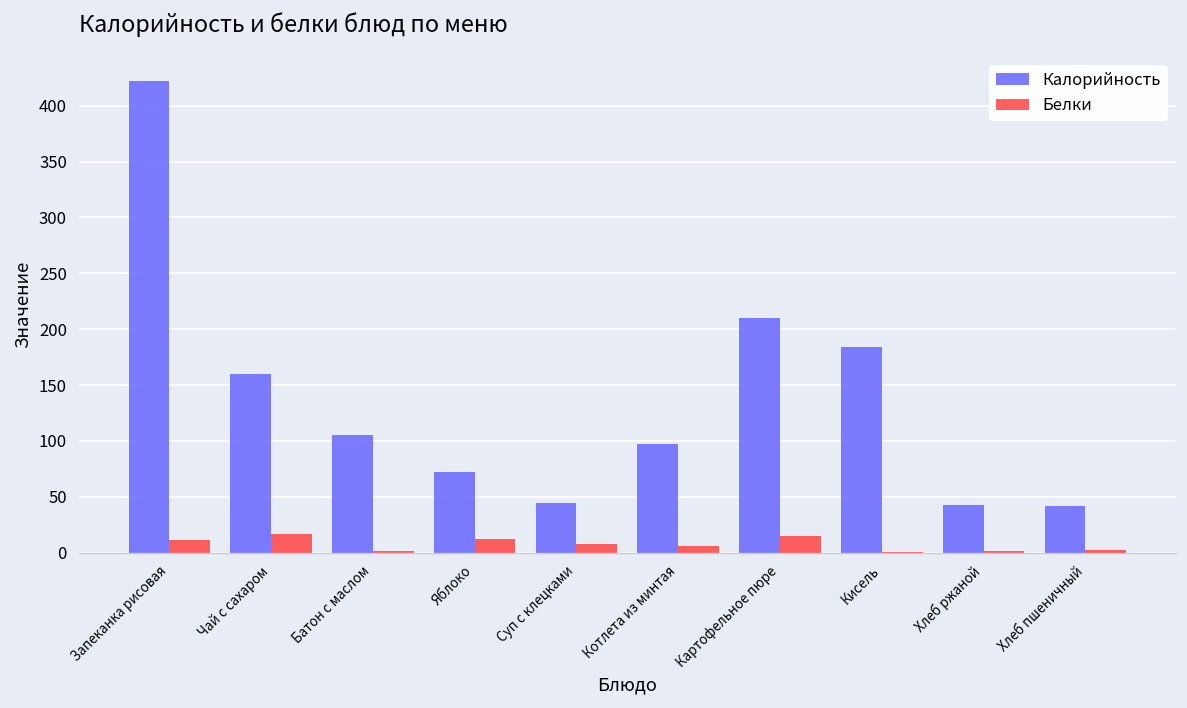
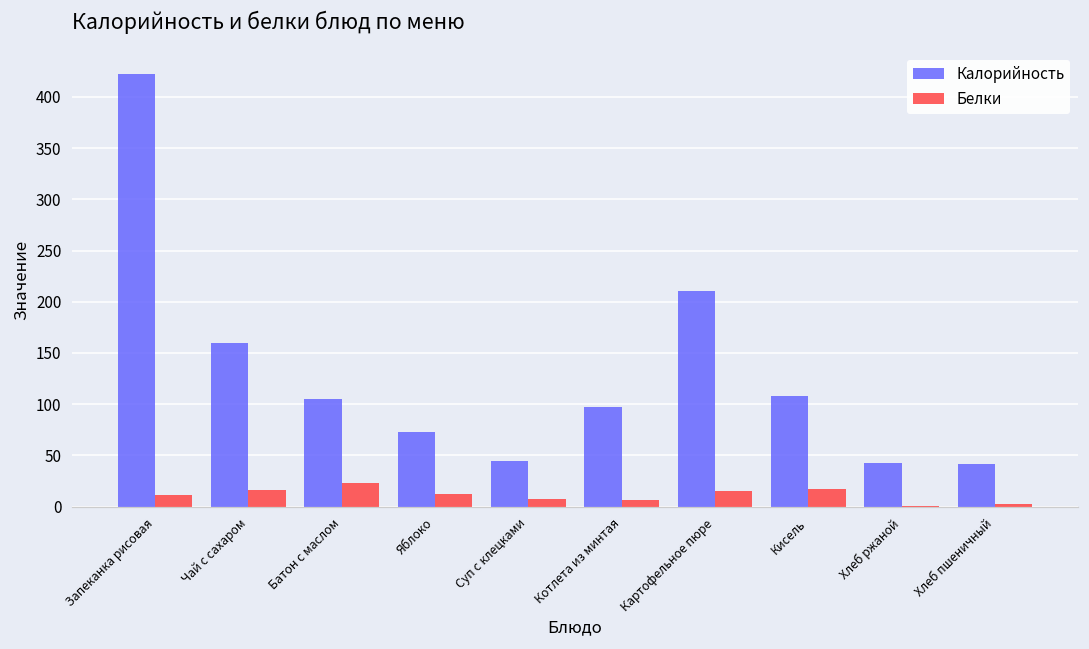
  {
    "Калорийность": {
      "Запеканка рисовая": 420,
      "Чай с сахаром": 160,
      "Батон с маслом": 110,
      "Яблоко": 70,
      "Суп с клецками": 40,
      "Котлета из минтая": 100,
      "Картофельное пюре": 210,
-     "Кисель": 180,
+     "Кисель": 110,
      "Хлеб ржаной": 40,
      "Хлеб пшеничный": 40
    },
    "Белки": {
      "Запеканка рисовая": 10,
      "Чай с сахаром": 20,
-     "Батон с маслом": 0,
+     "Батон с маслом": 20,
      "Яблоко": 10,
      "Суп с клецками": 10,
      "Котлета из минтая": 10,
      "Картофельное пюре": 20,
-     "Кисель": 0
+     "Кисель": 20
    }
  }
